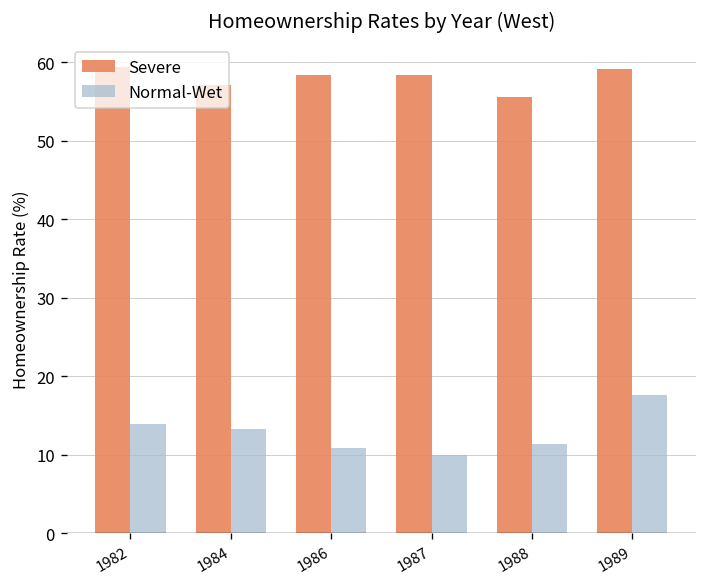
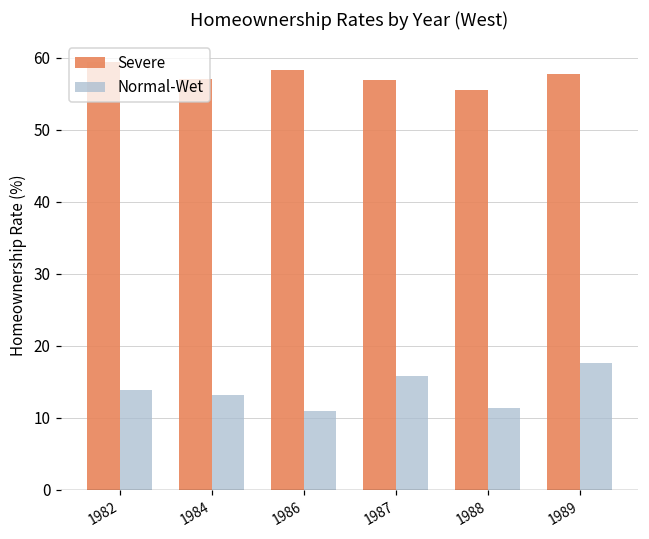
  {
    "Severe": {
      "1986": 58,
-     "1987": 58,
+     "1987": 57,
      "1988": 56,
-     "1989": 59
+     "1989": 58
    },
    "Normal-Wet": {
      "1982": 14,
      "1984": 13,
      "1986": 11,
-     "1987": 10,
+     "1987": 16,
      "1988": 11,
      "1989": 18
    }
  }
